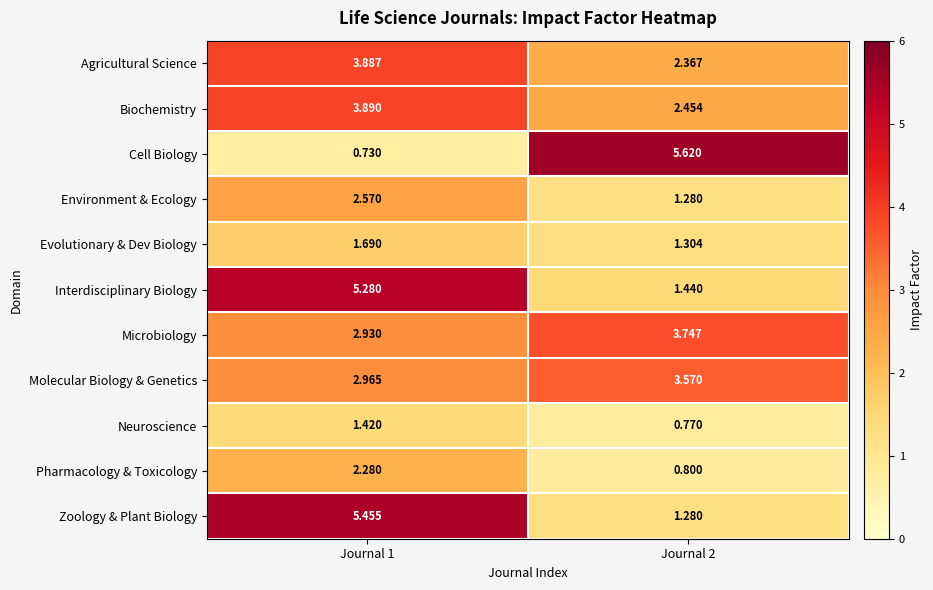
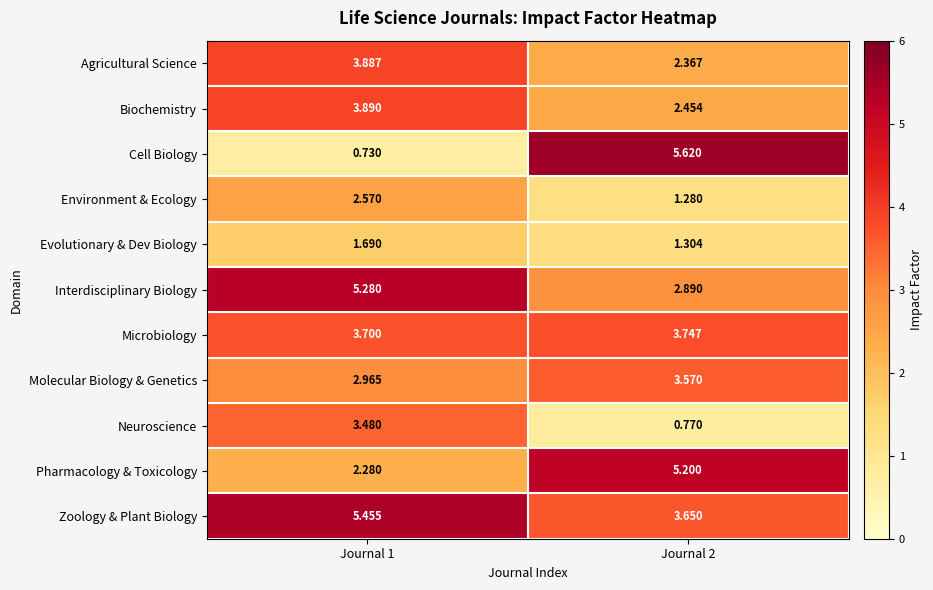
  {
    "Agricultural Science": {
      "Journal 1": 3.887,
      "Journal 2": 2.367
    },
    "Biochemistry": {
      "Journal 1": 3.890,
      "Journal 2": 2.454
    },
    "Cell Biology": {
      "Journal 1": 0.730,
      "Journal 2": 5.620
    },
    "Environment & Ecology": {
      "Journal 1": 2.570,
      "Journal 2": 1.280
    },
    "Evolutionary & Dev Biology": {
      "Journal 1": 1.690,
      "Journal 2": 1.304
    },
    "Interdisciplinary Biology": {
      "Journal 1": 5.280,
-     "Journal 2": 1.440
+     "Journal 2": 2.890
    },
    "Microbiology": {
-     "Journal 1": 2.930,
+     "Journal 1": 3.700,
      "Journal 2": 3.747
    },
    "Molecular Biology & Genetics": {
      "Journal 1": 2.965,
      "Journal 2": 3.570
    },
    "Neuroscience": {
-     "Journal 1": 1.420,
+     "Journal 1": 3.480,
      "Journal 2": 0.770
    },
    "Pharmacology & Toxicology": {
      "Journal 1": 2.280,
-     "Journal 2": 0.800
+     "Journal 2": 5.200
    },
    "Zoology & Plant Biology": {
      "Journal 1": 5.455,
-     "Journal 2": 1.280
+     "Journal 2": 3.650
    }
  }
